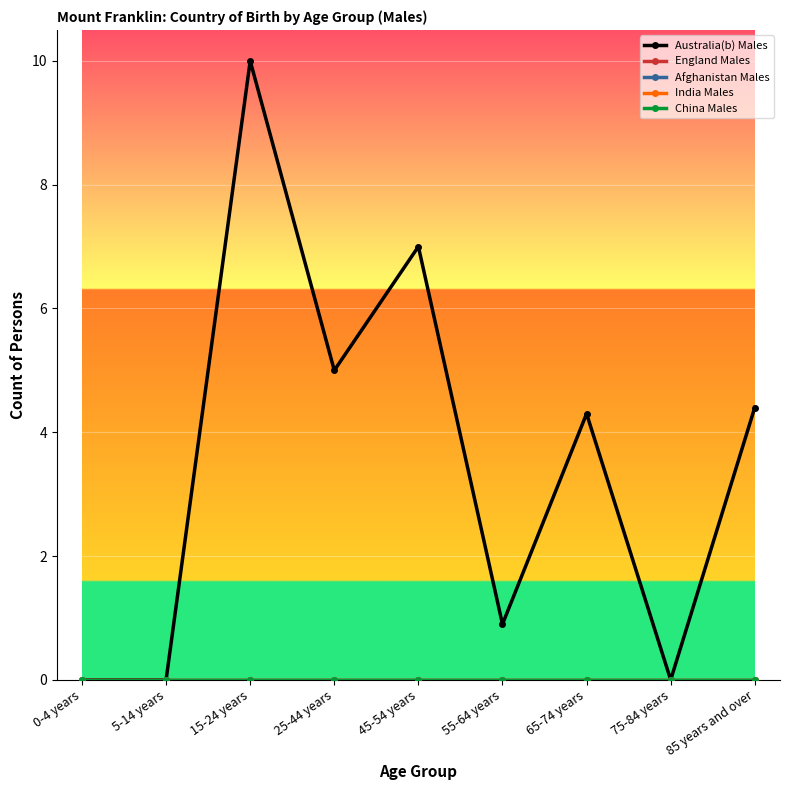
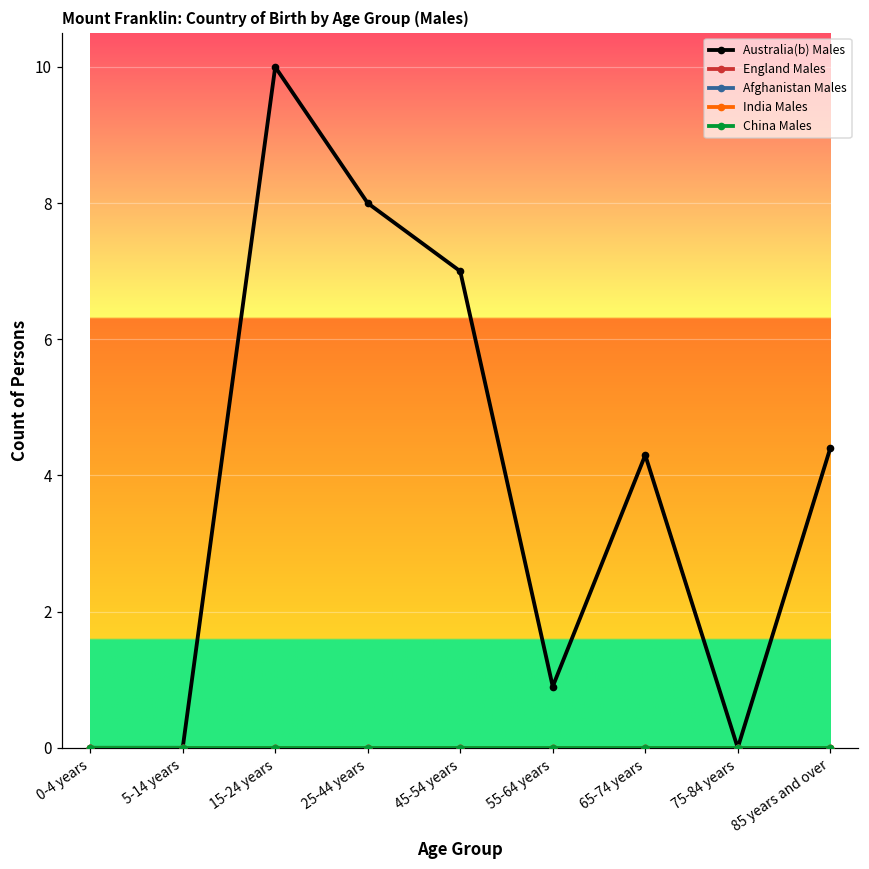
  {
    "Australia(b) Males": {
      "15-24 years": 10,
-     "25-44 years": 5,
+     "25-44 years": 8,
      "45-54 years": 7,
      "55-64 years": 0.9,
      "65-74 years": 4.3,
      "85 years and over": 4.4
    },
    "China Males": {
      "15-24 years": 0,
      "25-44 years": 0,
      "45-54 years": 0,
      "55-64 years": 0,
      "65-74 years": 0,
      "85 years and over": 0
    }
  }
